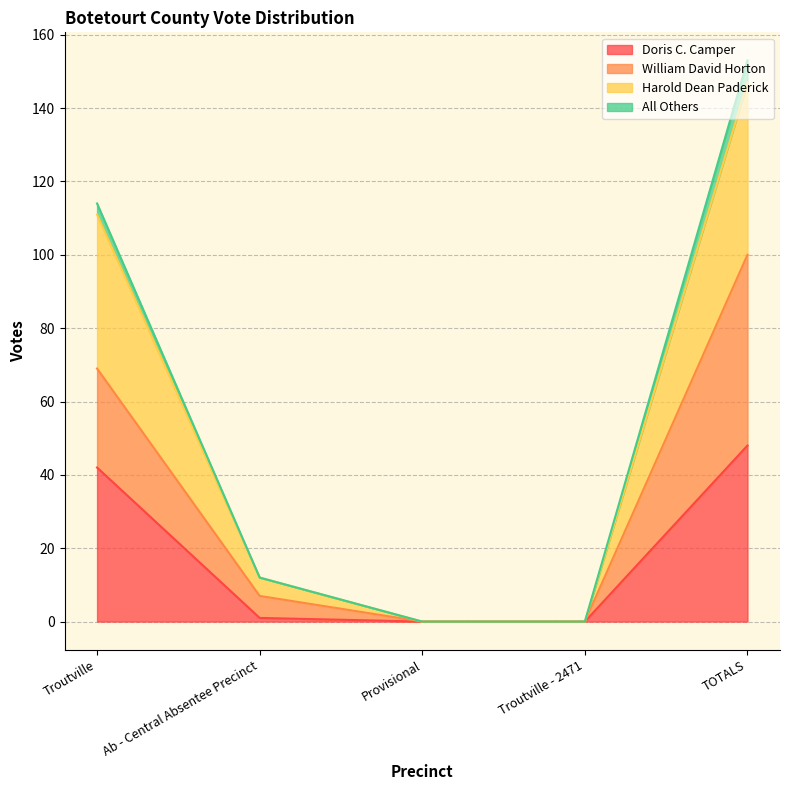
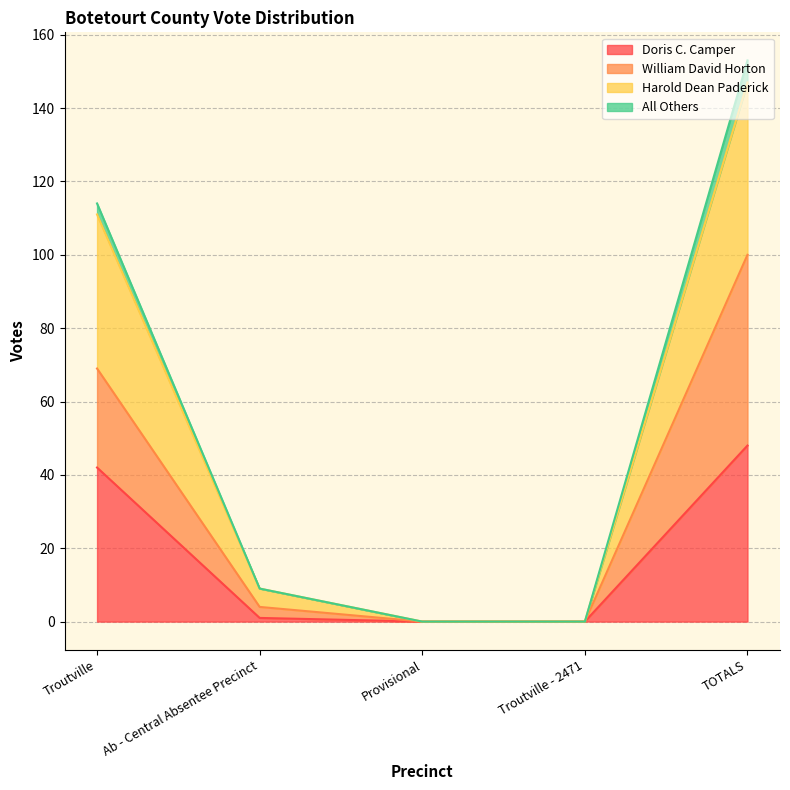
  {
    "Doris C. Camper": {
      "Troutville": 42,
      "Ab - Central Absentee Precinct": 1,
      "TOTALS": 48
    },
    "William David Horton": {
      "Troutville": 27,
-     "Ab - Central Absentee Precinct": 6,
+     "Ab - Central Absentee Precinct": 3,
      "TOTALS": 52
    },
    "Harold Dean Paderick": {
      "Troutville": 42
    },
    "All Others": {
      "Troutville": 3
    }
  }
